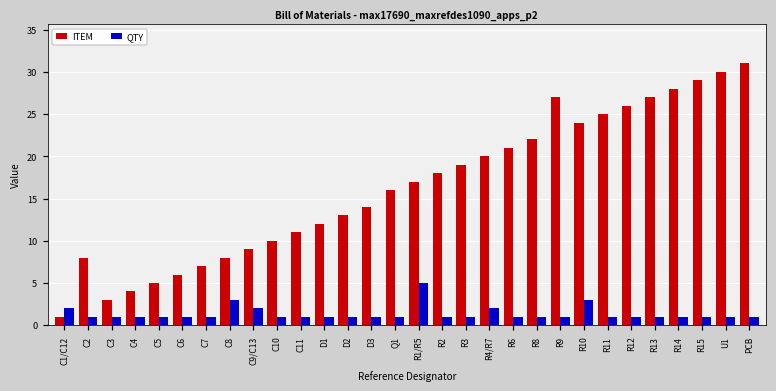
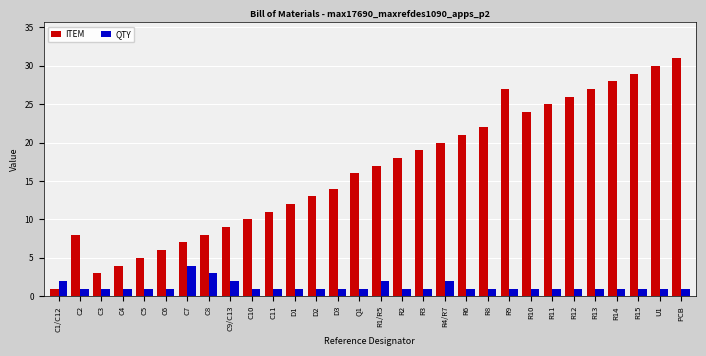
  {
    "ITEM": {
      "C1/C12": 1,
      "C2": 8,
      "C3": 3,
      "C4": 4,
      "C5": 5,
      "C6": 6,
      "C7": 7,
      "C8": 8,
      "C9/C13": 9,
      "C10": 10,
      "C11": 11,
      "D1": 12,
      "D2": 13,
      "D3": 14,
      "Q1": 16,
      "R1/R5": 17,
      "R2": 18,
      "R3": 19,
      "R4/R7": 20,
      "R6": 21,
      "R8": 22,
      "R9": 27,
      "R10": 24,
      "R11": 25,
      "R12": 26,
      "R13": 27,
      "R14": 28,
      "R15": 29,
      "U1": 30,
      "PCB": 31
    },
    "QTY": {
      "C1/C12": 2,
      "C2": 1,
      "C3": 1,
      "C4": 1,
      "C5": 1,
      "C6": 1,
-     "C7": 1,
+     "C7": 4,
      "C8": 3,
      "C9/C13": 2,
      "C10": 1,
      "C11": 1,
      "D1": 1,
      "D2": 1,
      "D3": 1,
      "Q1": 1,
-     "R1/R5": 5,
+     "R1/R5": 2,
      "R2": 1,
      "R3": 1,
      "R4/R7": 2,
      "R6": 1,
      "R8": 1,
      "R9": 1,
-     "R10": 3,
+     "R10": 1,
      "R11": 1,
      "R12": 1,
      "R13": 1,
      "R14": 1,
      "R15": 1,
      "U1": 1,
      "PCB": 1
    }
  }
